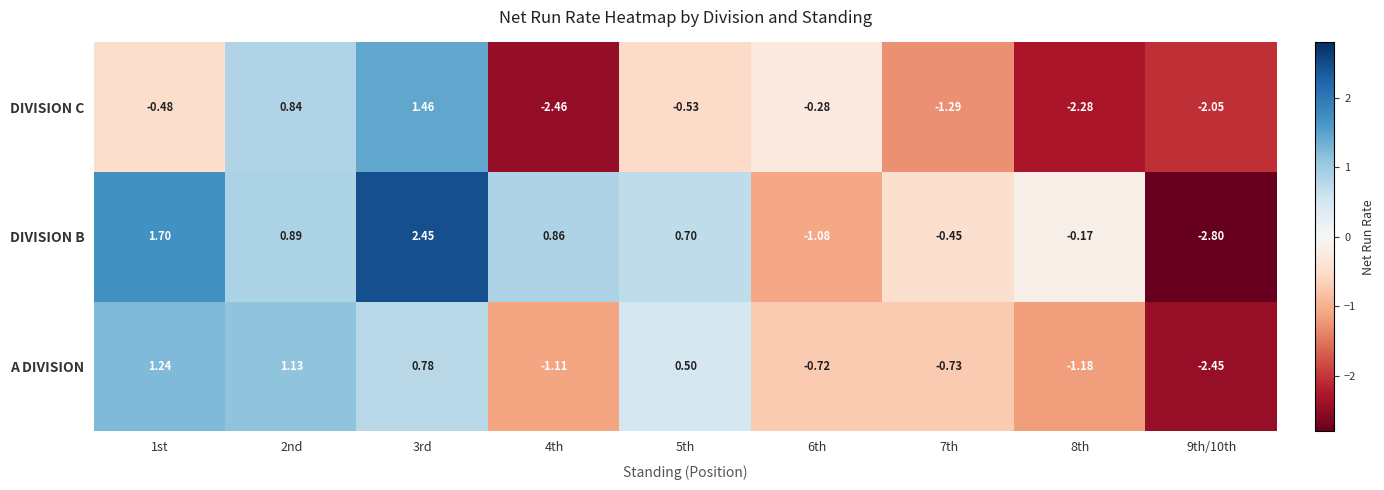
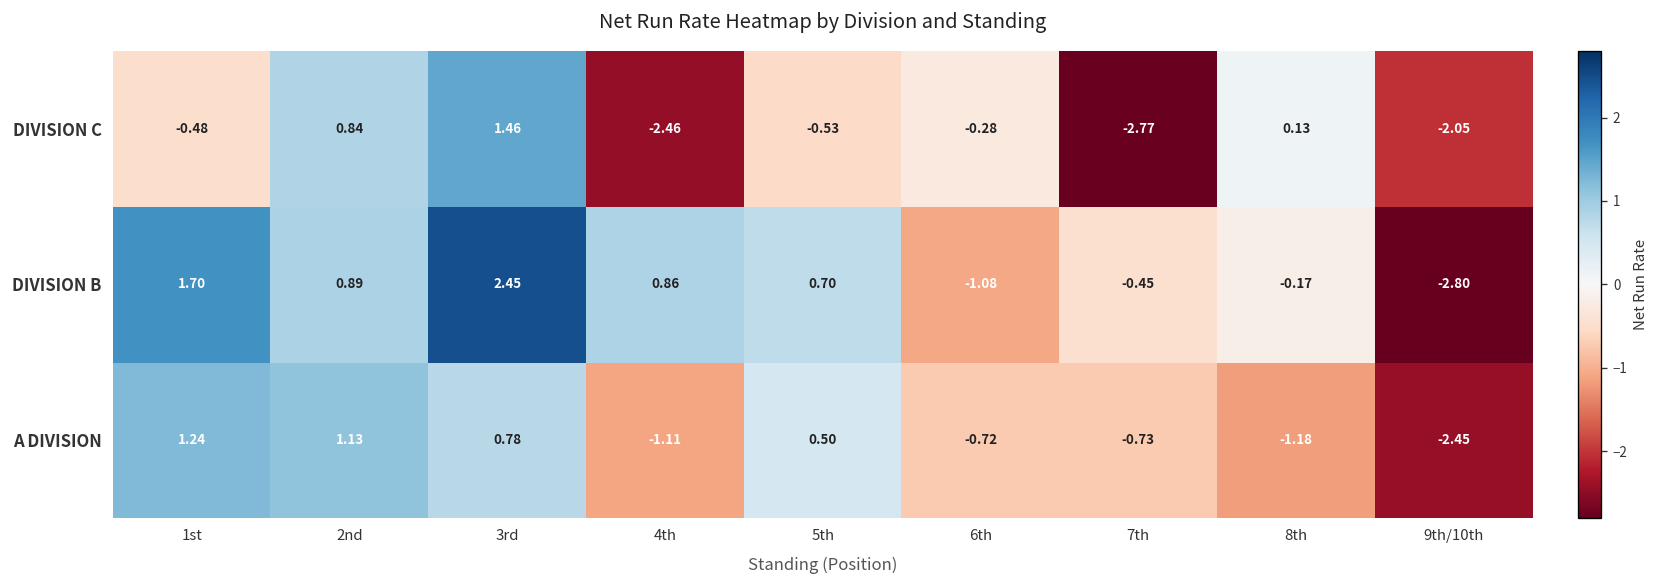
  {
    "DIVISION C": {
      "1st": -0.48,
      "2nd": 0.84,
      "3rd": 1.46,
      "4th": -2.46,
      "5th": -0.53,
      "6th": -0.28,
-     "7th": -1.29,
-     "8th": -2.28,
+     "7th": -2.77,
+     "8th": 0.13,
      "9th/10th": -2.05
    },
    "DIVISION B": {
      "1st": 1.70,
      "2nd": 0.89,
      "3rd": 2.45,
      "4th": 0.86,
      "5th": 0.70,
      "6th": -1.08,
      "7th": -0.45,
      "8th": -0.17,
      "9th/10th": -2.80
    },
    "A DIVISION": {
      "1st": 1.24,
      "2nd": 1.13,
      "3rd": 0.78,
      "4th": -1.11,
      "5th": 0.50,
      "6th": -0.72,
      "7th": -0.73,
      "8th": -1.18,
      "9th/10th": -2.45
    }
  }
